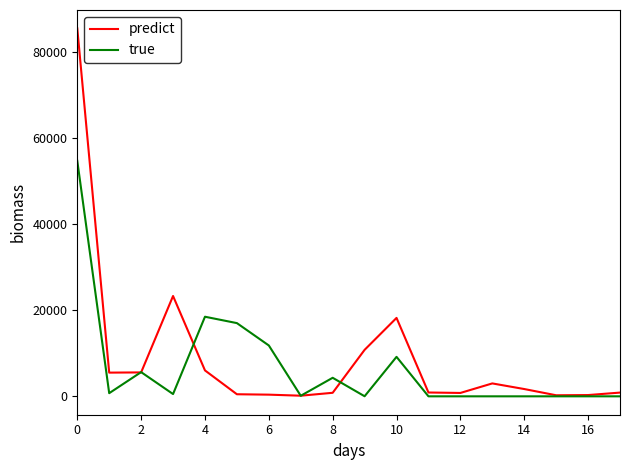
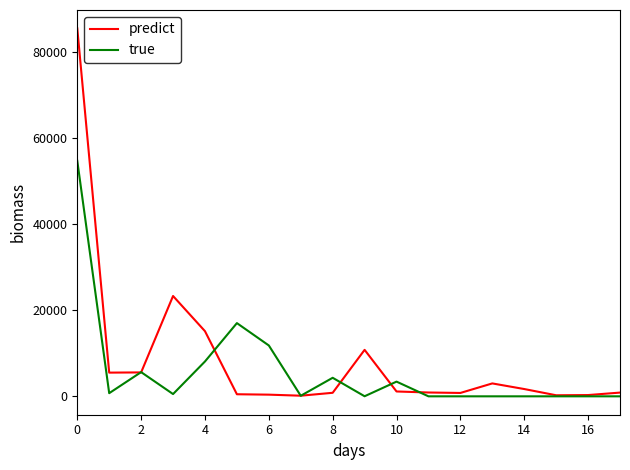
  {
    "predict": {
      "0": 86000,
-     "4": 6000,
+     "4": 15000,
      "6": 0,
      "8": 1000,
-     "10": 18000,
+     "10": 1000,
      "12": 1000,
      "14": 2000
    },
    "true": {
      "0": 55000,
-     "4": 19000,
+     "4": 8000,
      "6": 12000,
      "8": 4000,
-     "10": 9000,
+     "10": 3000,
      "12": 0,
      "14": 0
    }
  }
